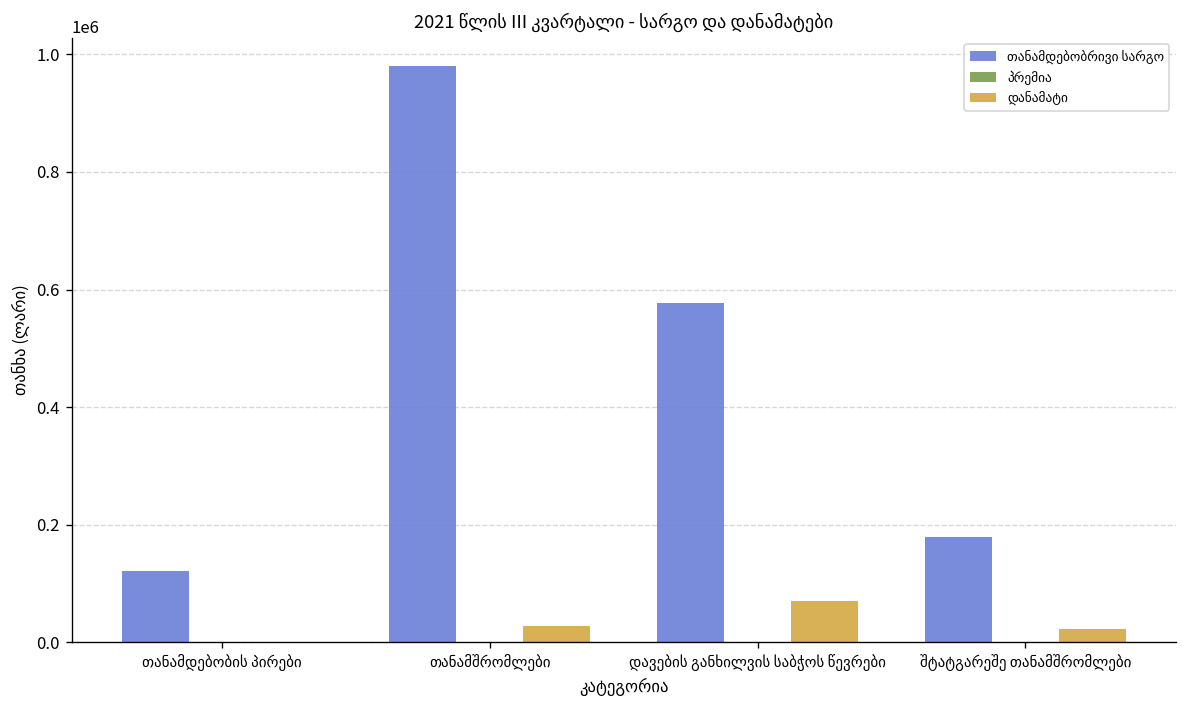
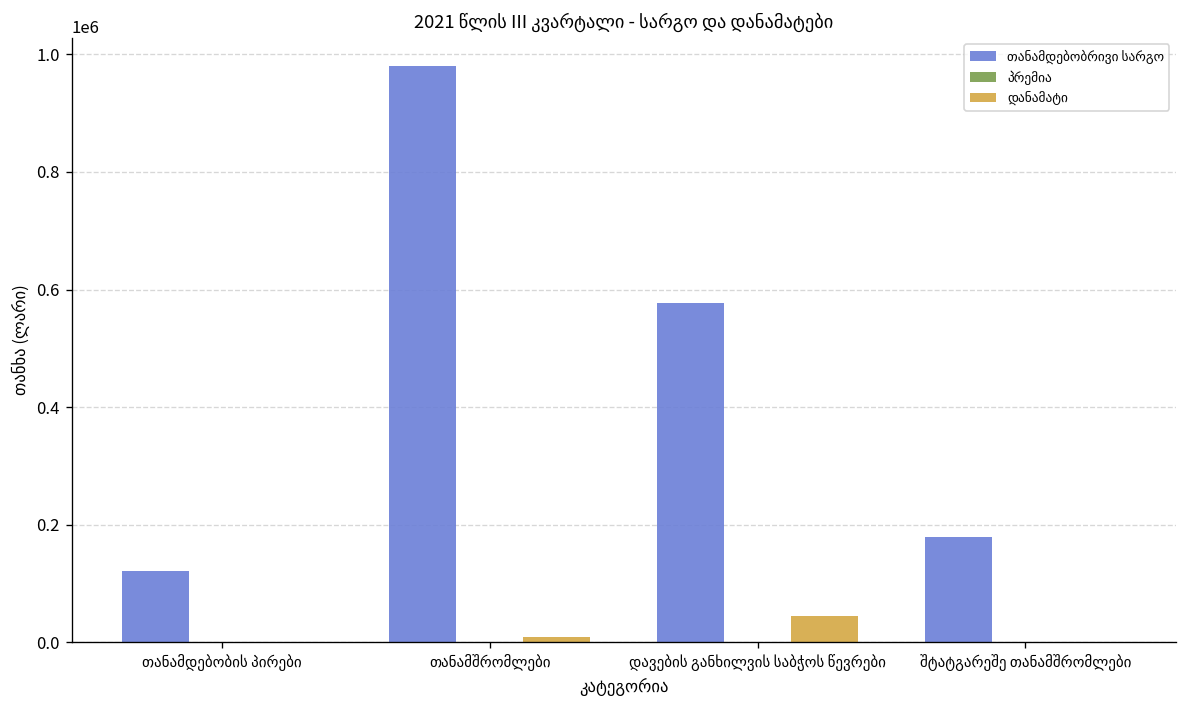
  {
    "თანამდებობრივი სარგო": {
      "თანამდებობის პირები": 120000,
      "თანამშრომლები": 980000,
      "დავების განხილვის საბჭოს წევრები": 580000,
      "შტატგარეშე თანამშრომლები": 180000
    },
    "პრემია": {
      "თანამდებობის პირები": 0,
      "თანამშრომლები": 0,
      "დავების განხილვის საბჭოს წევრები": 0,
      "შტატგარეშე თანამშრომლები": 0
    },
    "დანამატი": {
      "თანამდებობის პირები": 0,
-     "თანამშრომლები": 30000,
-     "დავების განხილვის საბჭოს წევრები": 70000,
-     "შტატგარეშე თანამშრომლები": 20000
+     "თანამშრომლები": 10000,
+     "დავების განხილვის საბჭოს წევრები": 40000,
+     "შტატგარეშე თანამშრომლები": 0
    }
  }
